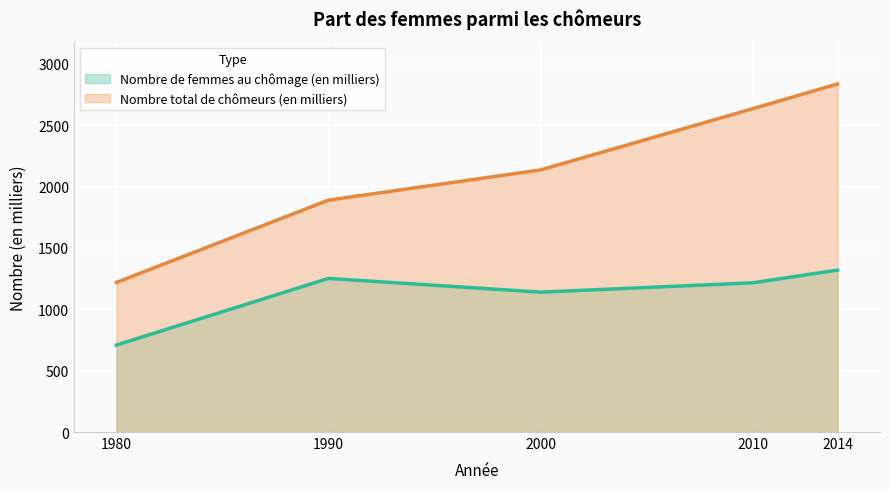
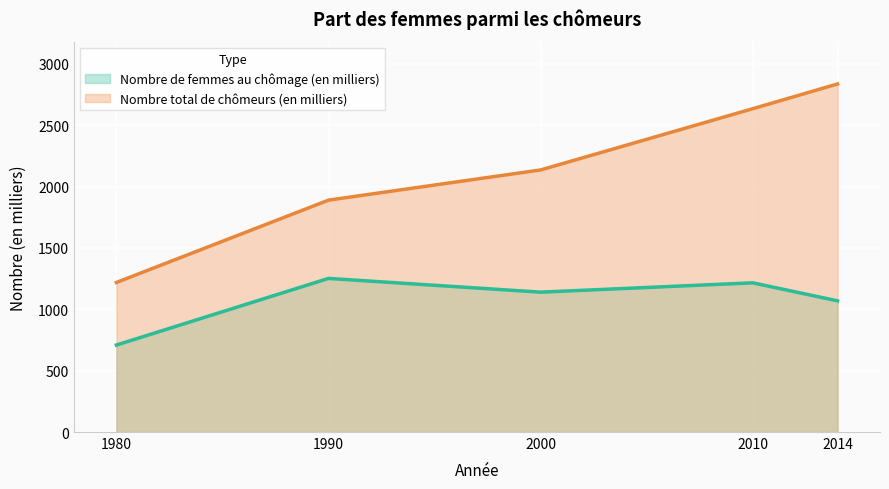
  {
    "Nombre de femmes au chômage (en milliers)": {
      "1980": 710,
      "1990": 1250,
      "2000": 1140,
      "2010": 1220,
-     "2014": 1320
+     "2014": 1070
    },
    "Nombre total de chômeurs (en milliers)": {
      "1980": 1220,
      "1990": 1890,
      "2000": 2140,
      "2010": 2640,
      "2014": 2840
    }
  }
